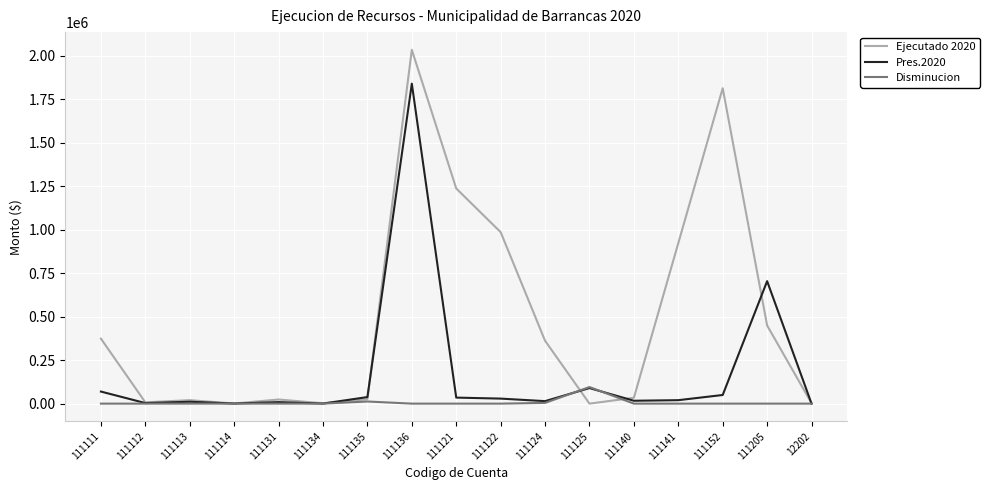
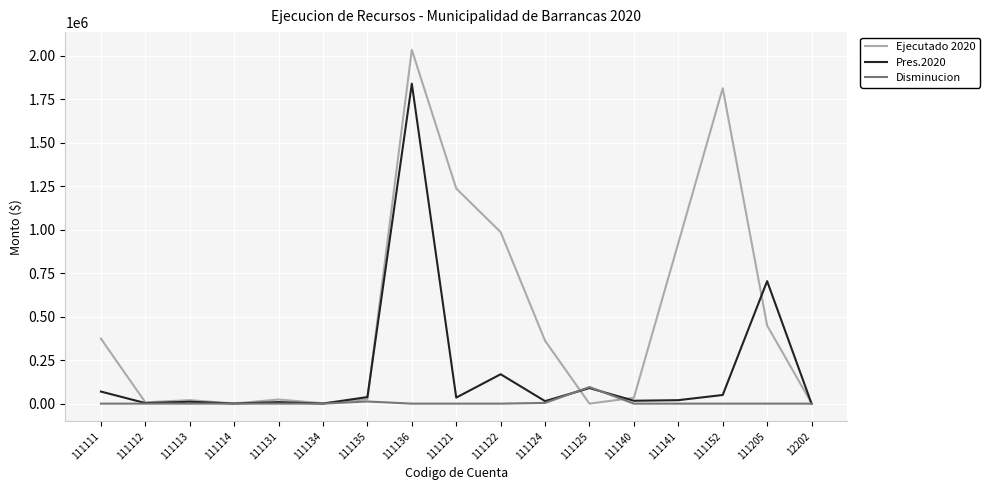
  {
    "Ejecutado 2020": {
      "111111": 370000,
      "111131": 20000,
      "111136": 2030000,
      "111121": 1240000,
      "111122": 990000,
      "111124": 360000,
      "111125": 0,
      "111140": 30000,
      "111141": 920000,
      "111152": 1810000,
      "111205": 450000
    },
    "Pres.2020": {
      "111111": 70000,
      "111136": 1840000,
      "111121": 30000,
-     "111122": 30000,
+     "111122": 170000,
      "111140": 20000,
      "111141": 20000,
      "111152": 50000,
      "111205": 700000
    },
    "Disminucion": {
      "111111": 0,
      "111136": 0,
      "111121": 0,
      "111122": 0,
      "111140": 0,
      "111141": 0,
      "111152": 0,
      "111205": 0
    }
  }
